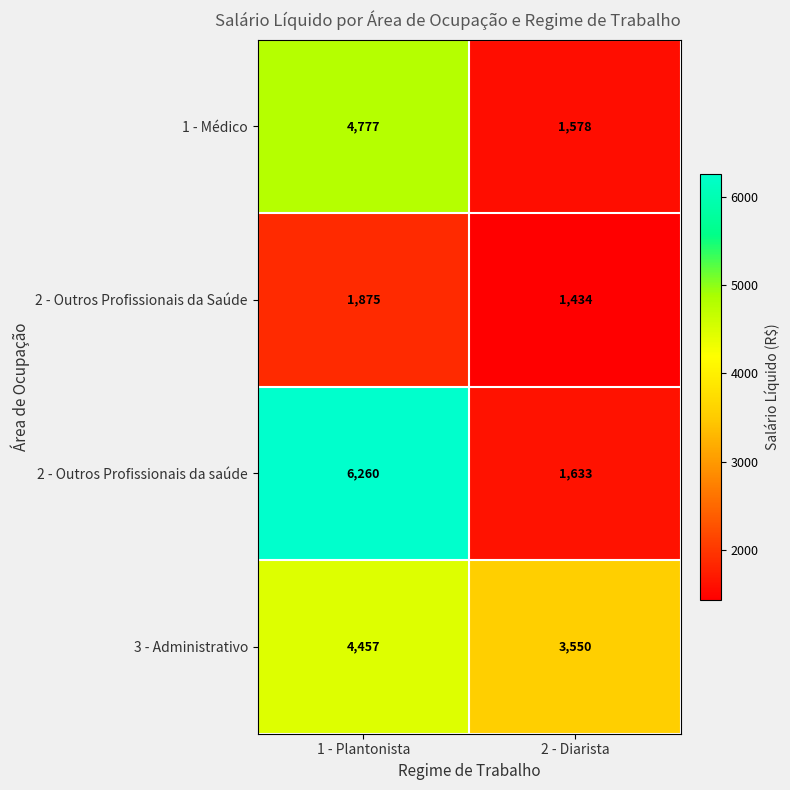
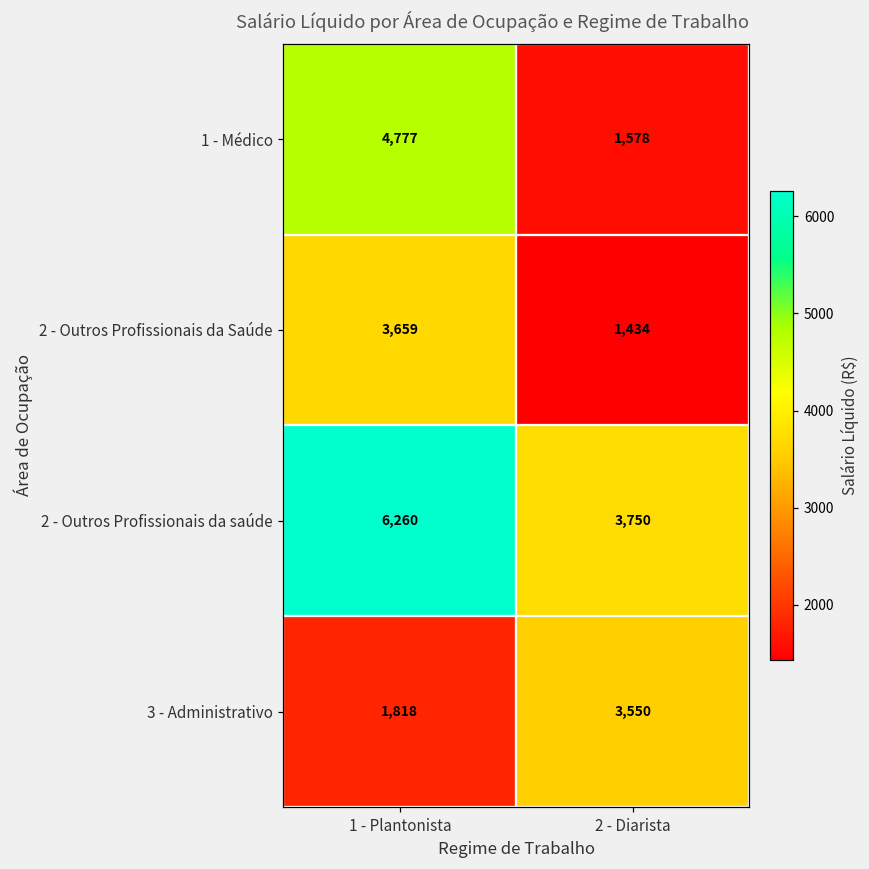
  {
    "1 - Médico": {
      "1 - Plantonista": "4,777",
      "2 - Diarista": "1,578"
    },
    "2 - Outros Profissionais da Saúde": {
-     "1 - Plantonista": "1,875",
+     "1 - Plantonista": "3,659",
      "2 - Diarista": "1,434"
    },
    "2 - Outros Profissionais da saúde": {
      "1 - Plantonista": "6,260",
-     "2 - Diarista": "1,633"
+     "2 - Diarista": "3,750"
    },
    "3 - Administrativo": {
-     "1 - Plantonista": "4,457",
+     "1 - Plantonista": "1,818",
      "2 - Diarista": "3,550"
    }
  }
